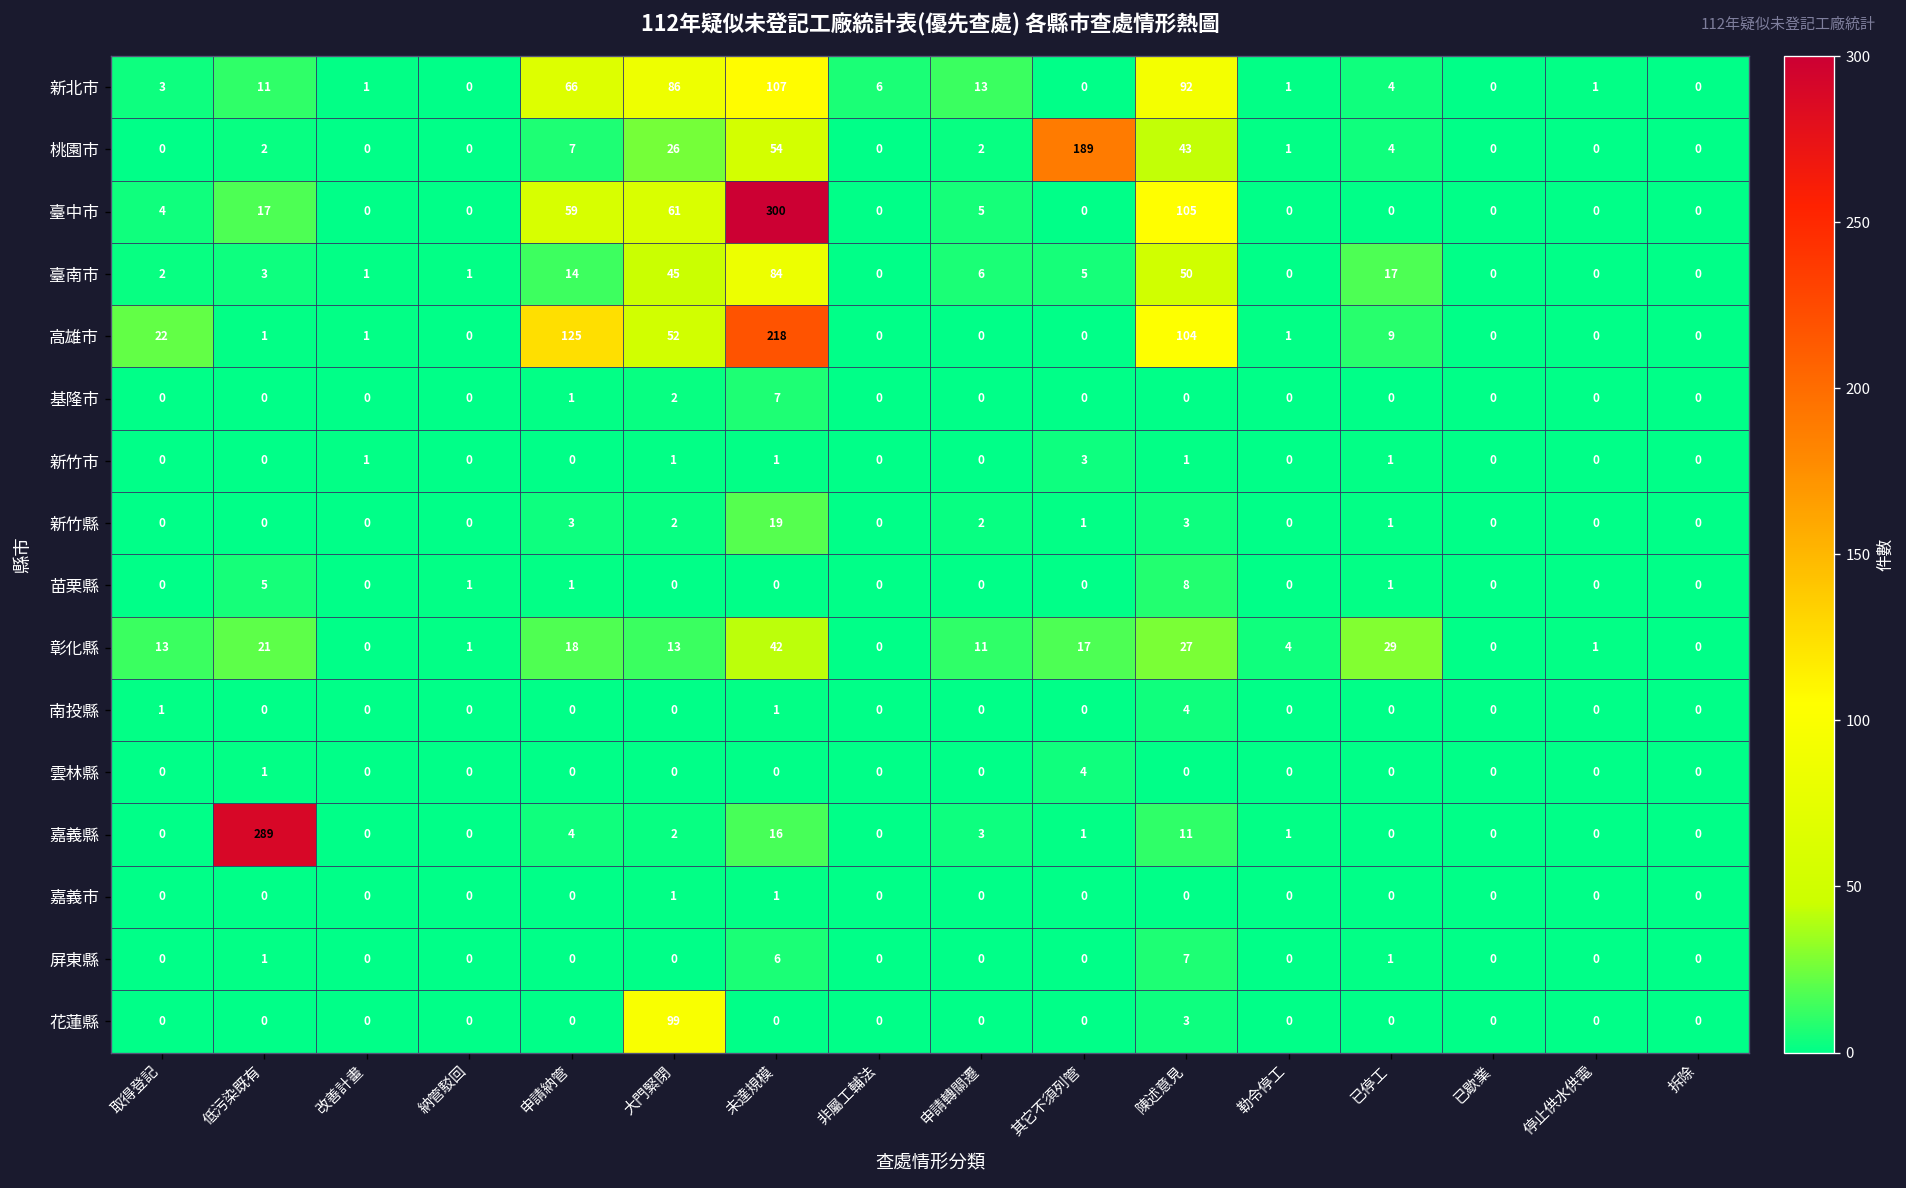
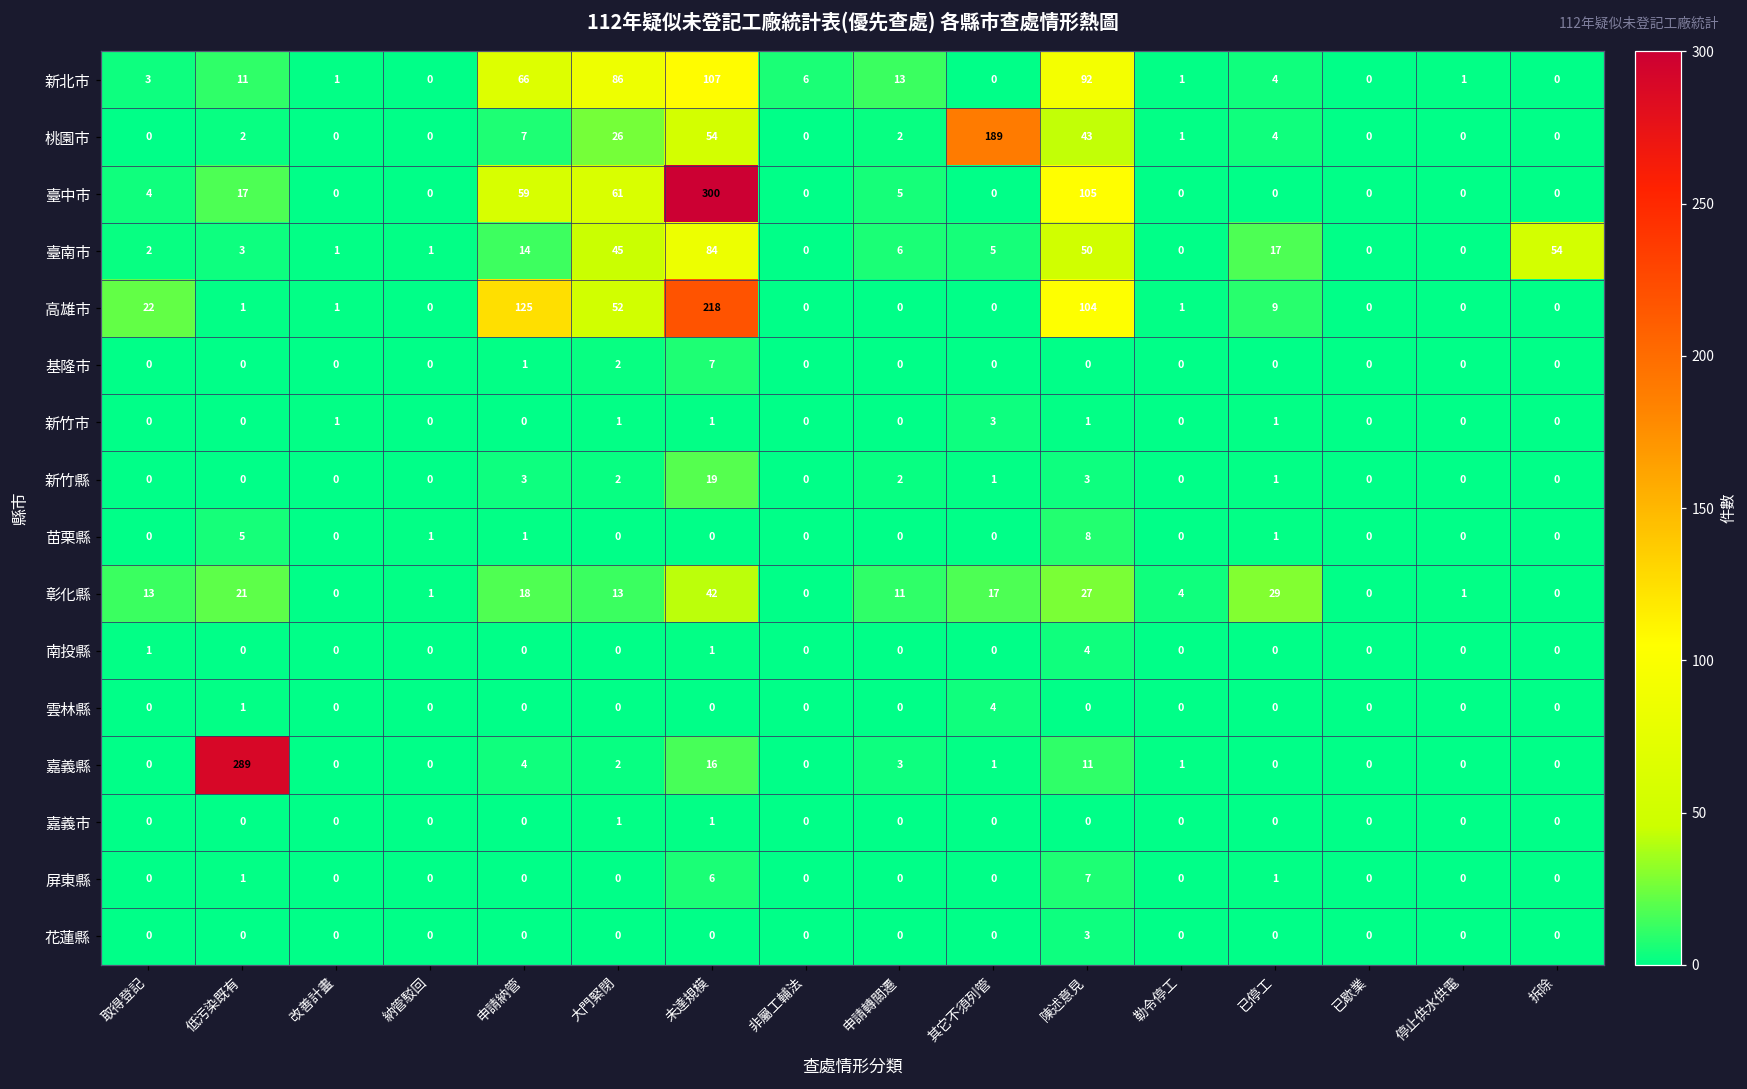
  {
    "臺南市": {
      "取得登記": 2,
      "低污染既有": 3,
      "改善計畫": 1,
      "納管駁回": 1,
      "申請納管": 14,
      "大門緊閉": 45,
      "未達規模": 84,
      "非屬工輔法": 0,
      "申請轉關遷": 6,
      "其它不須列管": 5,
      "陳述意見": 50,
      "勒令停工": 0,
      "已停工": 17,
      "已歇業": 0,
      "停止供水供電": 0,
-     "拆除": 0
+     "拆除": 54
    },
    "花蓮縣": {
      "取得登記": 0,
      "低污染既有": 0,
      "改善計畫": 0,
      "納管駁回": 0,
      "申請納管": 0,
-     "大門緊閉": 99,
+     "大門緊閉": 0,
      "未達規模": 0,
      "非屬工輔法": 0,
      "申請轉關遷": 0,
      "其它不須列管": 0,
      "陳述意見": 3,
      "勒令停工": 0,
      "已停工": 0,
      "已歇業": 0,
      "停止供水供電": 0,
      "拆除": 0
    }
  }
